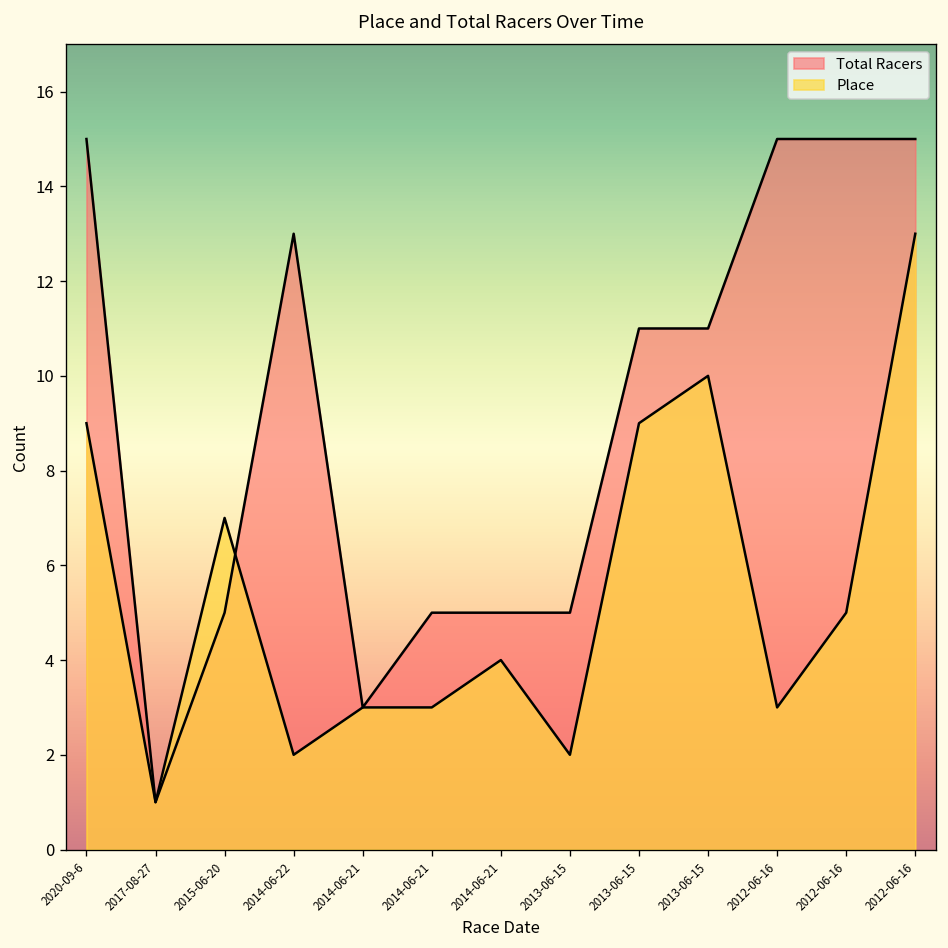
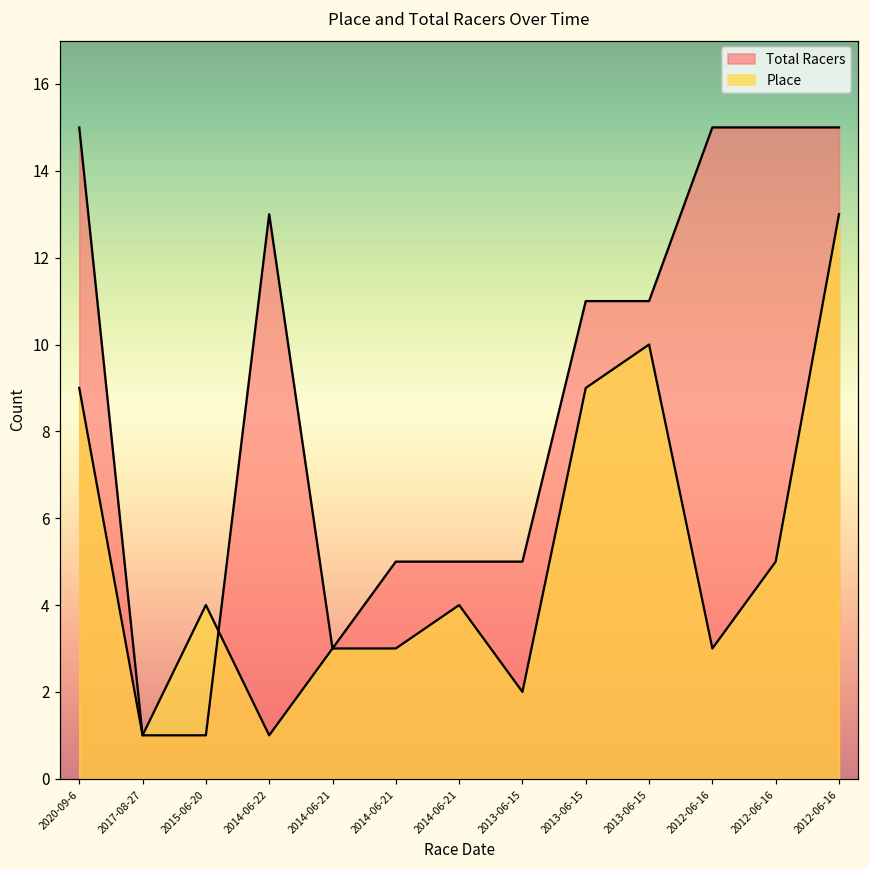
  {
    "Total Racers": {
      "2020-09-6": 15,
-     "2015-06-20": 5,
+     "2015-06-20": 1,
      "2014-06-22": 13
    },
    "Place": {
      "2020-09-6": 9,
-     "2015-06-20": 7,
-     "2014-06-22": 2
+     "2015-06-20": 4,
+     "2014-06-22": 1
    }
  }
